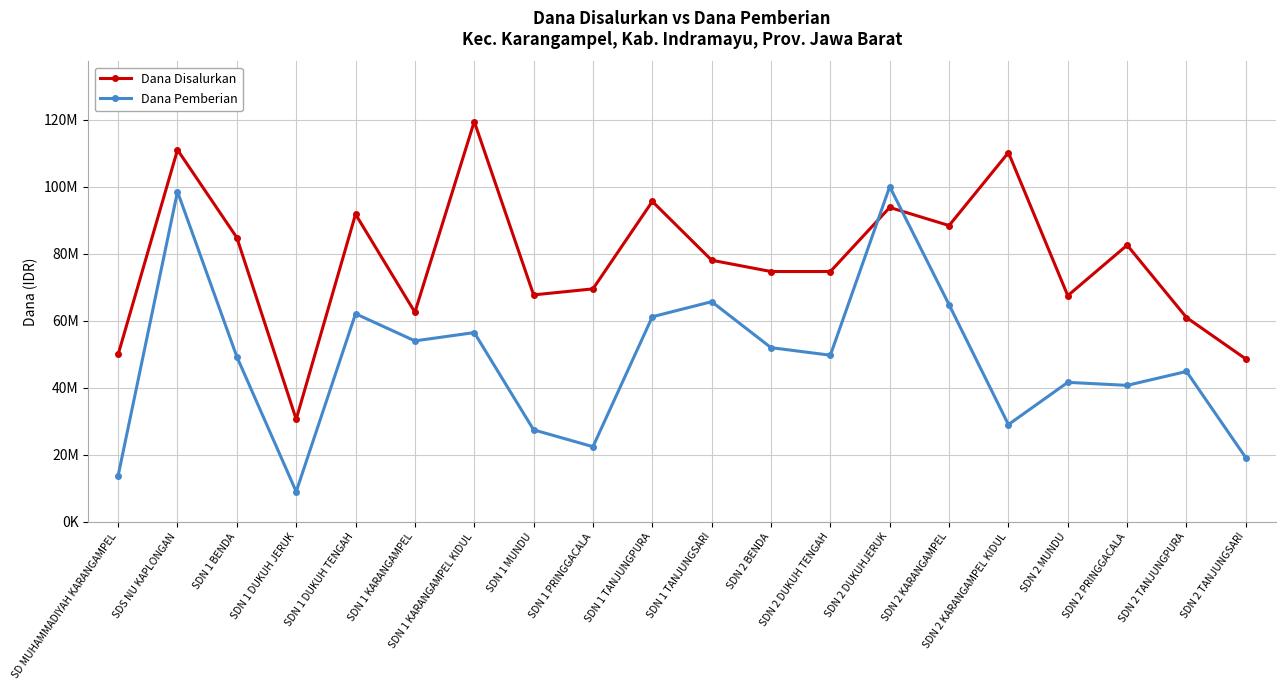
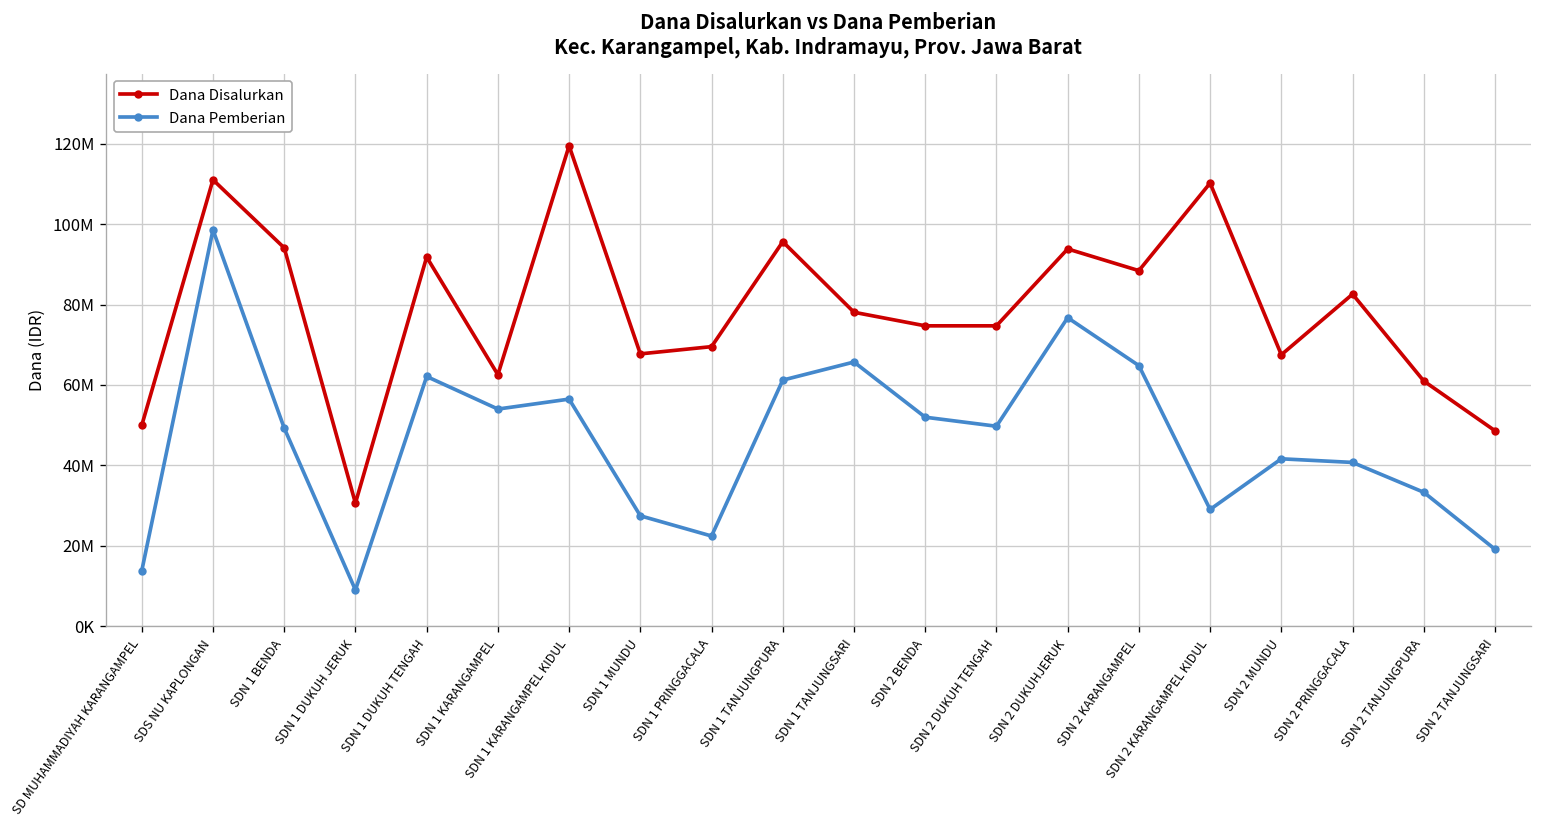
  {
    "Dana Disalurkan": {
      "SD MUHAMMADIYAH KARANGAMPEL": 50000000,
      "SDS NU KAPLONGAN": 111000000,
-     "SDN 1 BENDA": 85000000,
+     "SDN 1 BENDA": 94000000,
      "SDN 1 DUKUH JERUK": 31000000,
      "SDN 1 DUKUH TENGAH": 92000000,
      "SDN 1 KARANGAMPEL": 63000000,
      "SDN 1 KARANGAMPEL KIDUL": 119000000,
      "SDN 1 MUNDU": 68000000,
      "SDN 1 PRINGGACALA": 70000000,
      "SDN 1 TANJUNGPURA": 96000000,
      "SDN 1 TANJUNGSARI": 78000000,
      "SDN 2 BENDA": 75000000,
      "SDN 2 DUKUH TENGAH": 75000000,
      "SDN 2 DUKUHJERUK": 94000000,
      "SDN 2 KARANGAMPEL": 88000000,
      "SDN 2 KARANGAMPEL KIDUL": 110000000,
      "SDN 2 MUNDU": 68000000,
      "SDN 2 PRINGGACALA": 83000000,
      "SDN 2 TANJUNGPURA": 61000000,
      "SDN 2 TANJUNGSARI": 49000000
    },
    "Dana Pemberian": {
      "SD MUHAMMADIYAH KARANGAMPEL": 14000000,
      "SDS NU KAPLONGAN": 99000000,
      "SDN 1 BENDA": 49000000,
      "SDN 1 DUKUH JERUK": 9000000,
      "SDN 1 DUKUH TENGAH": 62000000,
      "SDN 1 KARANGAMPEL": 54000000,
      "SDN 1 KARANGAMPEL KIDUL": 56000000,
      "SDN 1 MUNDU": 27000000,
      "SDN 1 PRINGGACALA": 22000000,
      "SDN 1 TANJUNGPURA": 61000000,
      "SDN 1 TANJUNGSARI": 66000000,
      "SDN 2 BENDA": 52000000,
      "SDN 2 DUKUH TENGAH": 50000000,
-     "SDN 2 DUKUHJERUK": 100000000,
+     "SDN 2 DUKUHJERUK": 77000000,
      "SDN 2 KARANGAMPEL": 65000000,
      "SDN 2 KARANGAMPEL KIDUL": 29000000,
      "SDN 2 MUNDU": 42000000,
      "SDN 2 PRINGGACALA": 41000000,
-     "SDN 2 TANJUNGPURA": 45000000,
+     "SDN 2 TANJUNGPURA": 33000000,
      "SDN 2 TANJUNGSARI": 19000000
    }
  }
